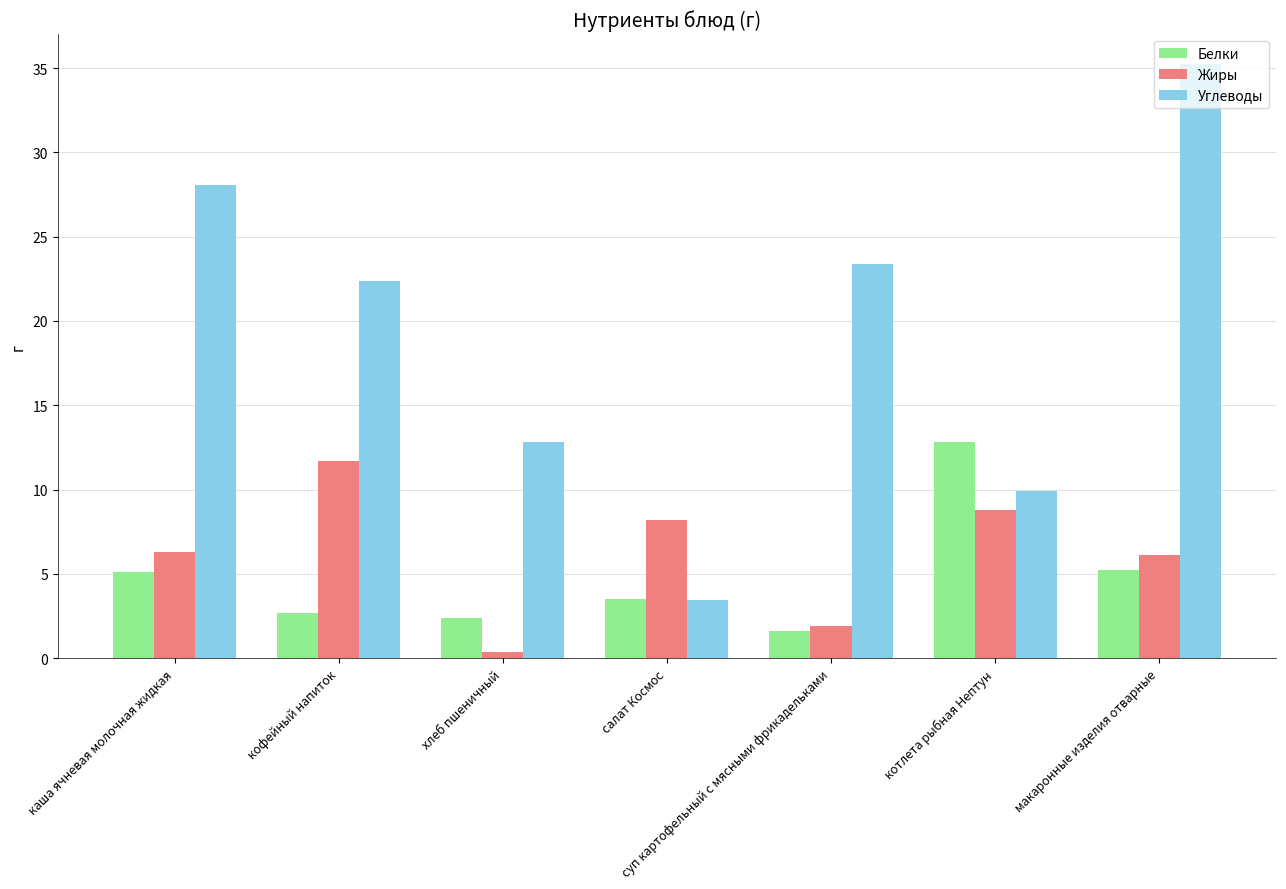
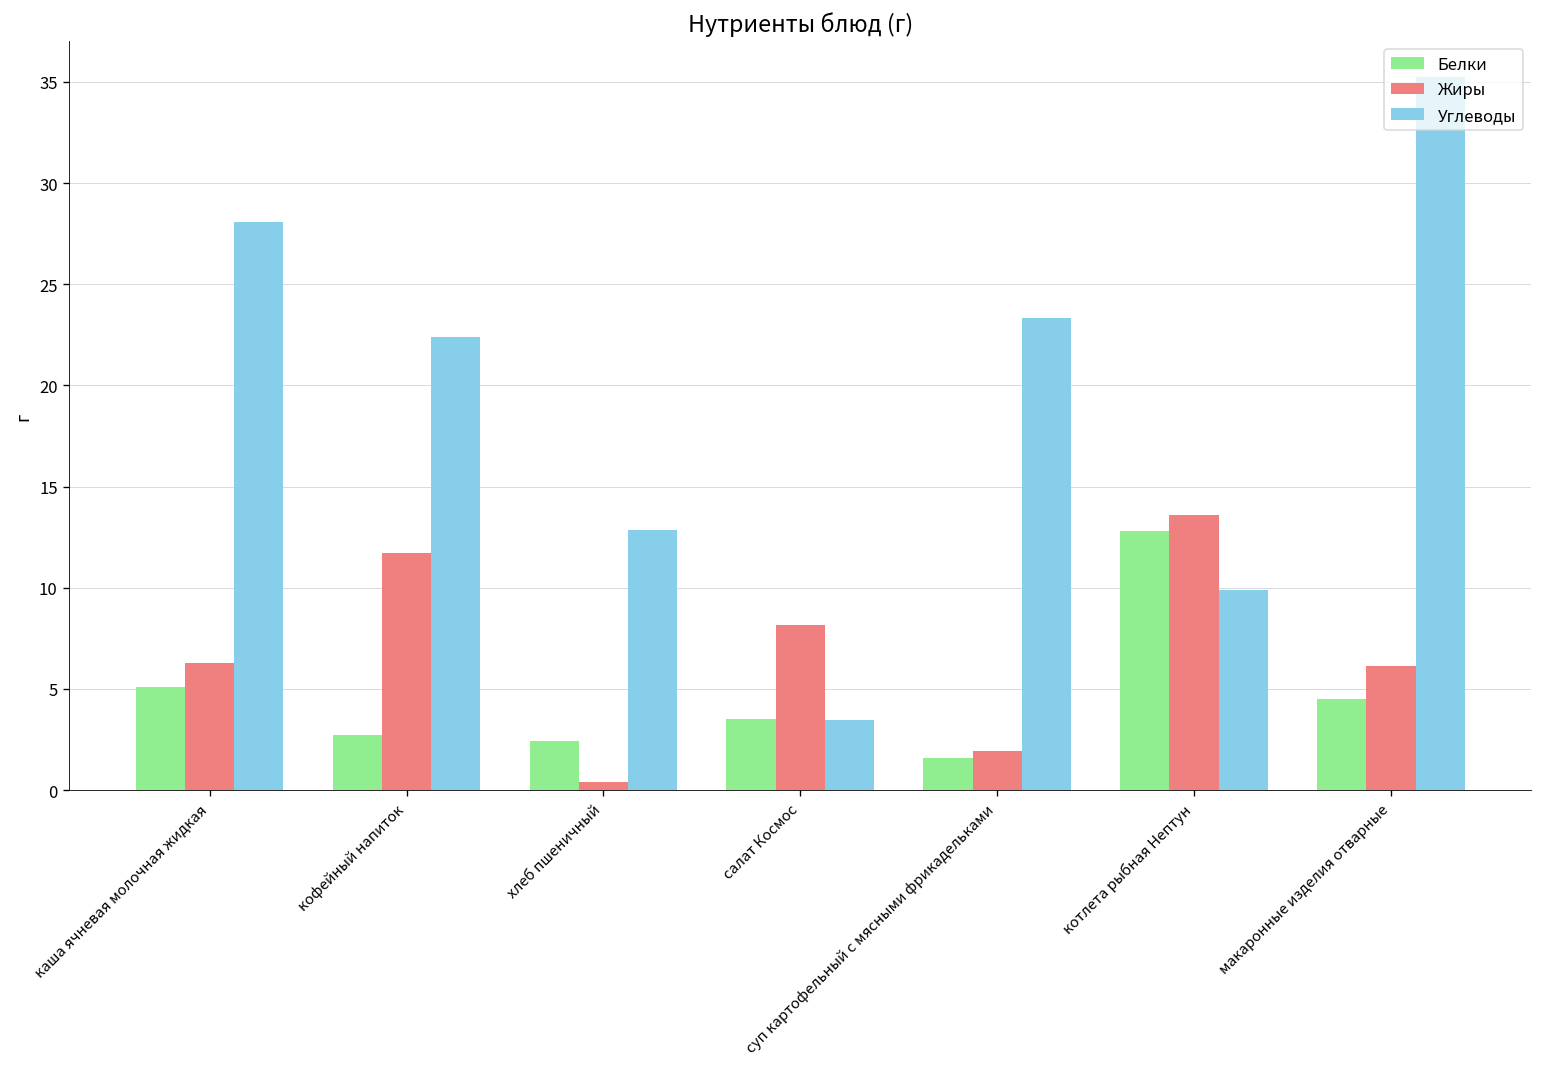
  {
    "Белки": {
      "каша ячневая молочная жидкая": 5.1,
      "кофейный напиток": 2.7,
      "хлеб пшеничный": 2.4,
      "салат Космос": 3.5,
      "суп картофельный с мясными фрикадельками": 1.6,
      "котлета рыбная Нептун": 12.8,
-     "макаронные изделия отварные": 5.3
+     "макаронные изделия отварные": 4.5
    },
    "Жиры": {
      "каша ячневая молочная жидкая": 6.3,
      "кофейный напиток": 11.7,
      "хлеб пшеничный": 0.4,
      "салат Космос": 8.2,
      "суп картофельный с мясными фрикадельками": 1.9,
-     "котлета рыбная Нептун": 8.8,
+     "котлета рыбная Нептун": 13.6,
      "макаронные изделия отварные": 6.2
    },
    "Углеводы": {
      "каша ячневая молочная жидкая": 28.1,
      "кофейный напиток": 22.4,
      "хлеб пшеничный": 12.8,
      "салат Космос": 3.5,
      "суп картофельный с мясными фрикадельками": 23.4,
      "котлета рыбная Нептун": 9.9
    }
  }
